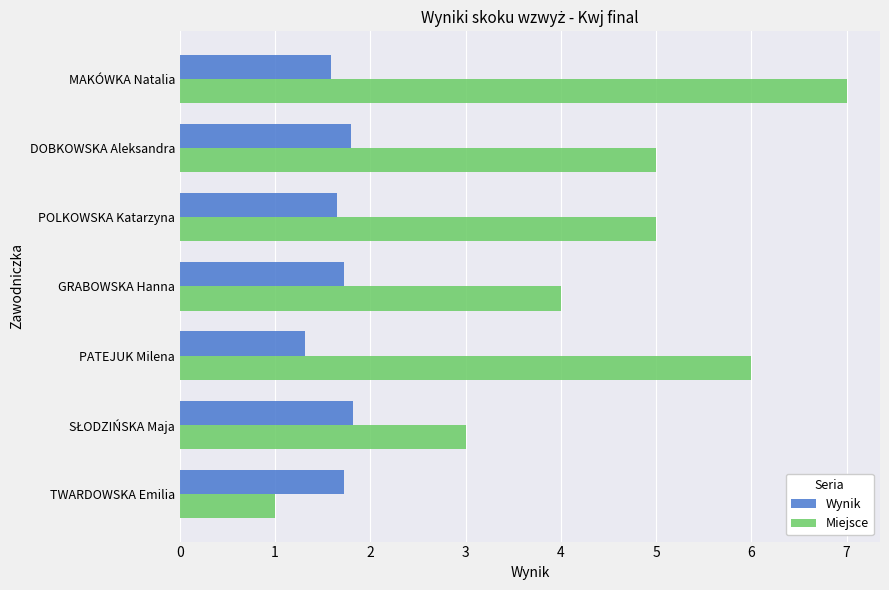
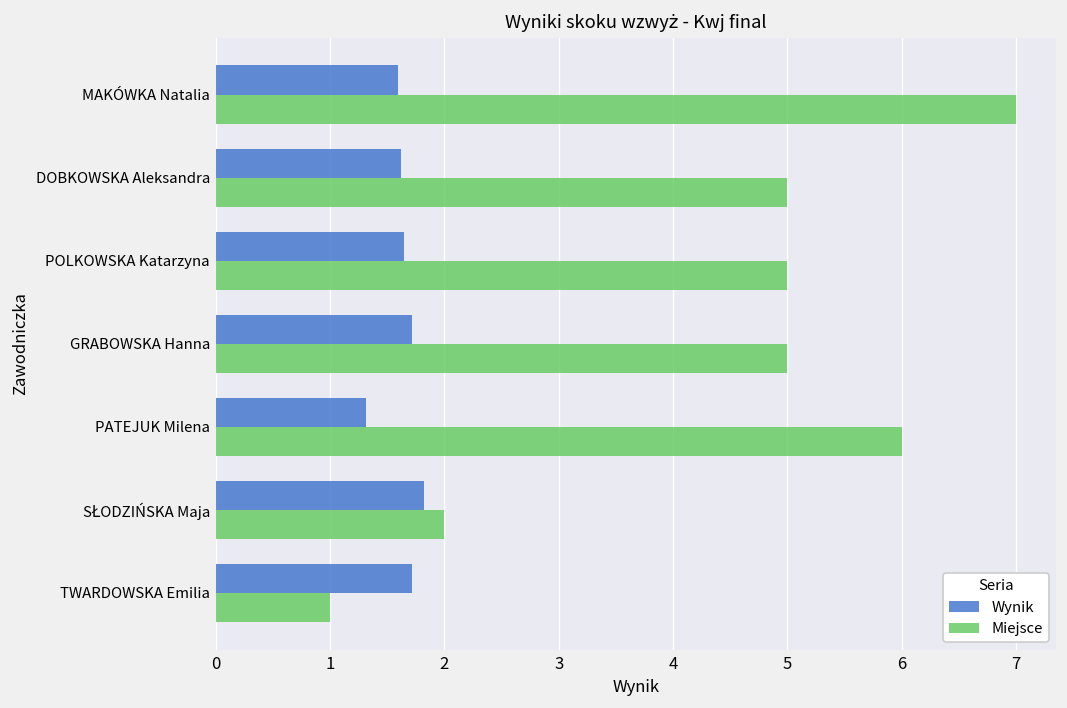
  {
    "Wynik": {
      "MAKÓWKA Natalia": 1.6,
-     "DOBKOWSKA Aleksandra": 1.8,
+     "DOBKOWSKA Aleksandra": 1.6,
      "POLKOWSKA Katarzyna": 1.7,
      "GRABOWSKA Hanna": 1.7,
      "PATEJUK Milena": 1.3,
      "SŁODZIŃSKA Maja": 1.8,
      "TWARDOWSKA Emilia": 1.7
    },
    "Miejsce": {
      "MAKÓWKA Natalia": 7,
      "DOBKOWSKA Aleksandra": 5,
      "POLKOWSKA Katarzyna": 5,
-     "GRABOWSKA Hanna": 4,
+     "GRABOWSKA Hanna": 5,
      "PATEJUK Milena": 6,
-     "SŁODZIŃSKA Maja": 3,
+     "SŁODZIŃSKA Maja": 2,
      "TWARDOWSKA Emilia": 1
    }
  }
